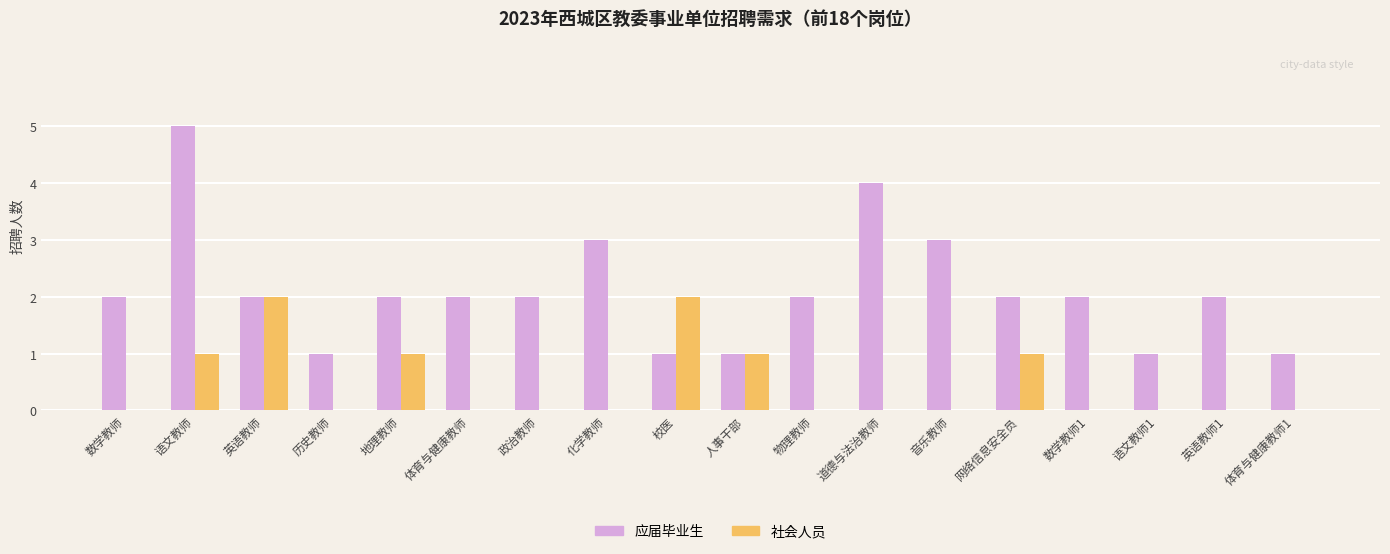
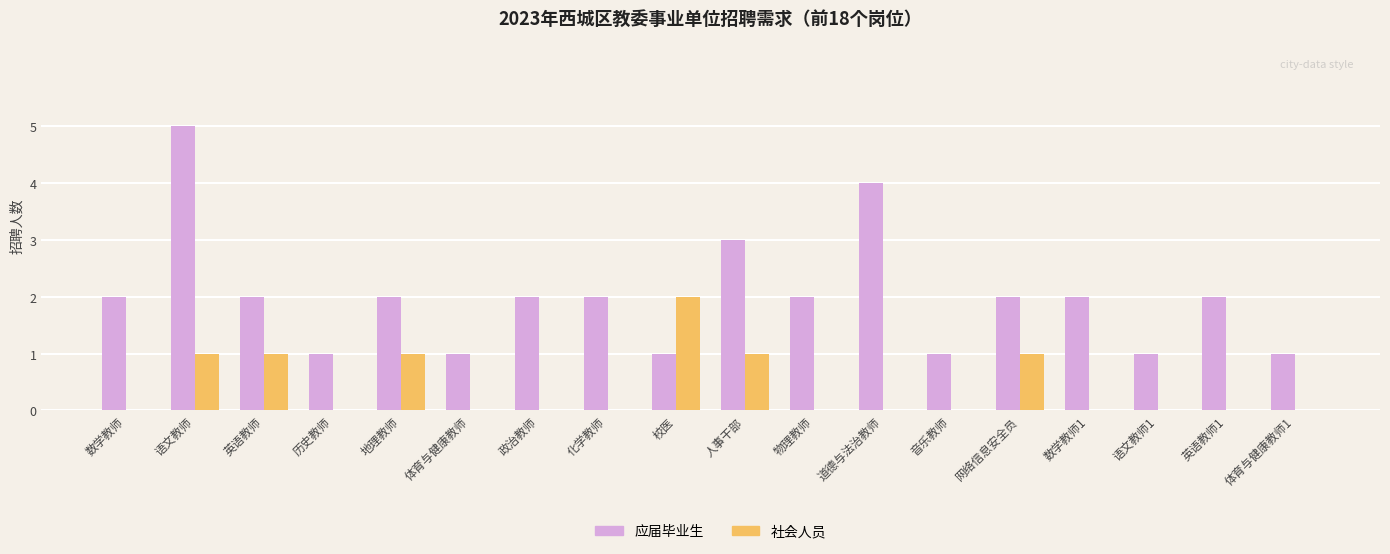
  {
    "应届毕业生": {
      "数学教师": 2,
      "语文教师": 5,
      "英语教师": 2,
      "历史教师": 1,
      "地理教师": 2,
-     "体育与健康教师": 2,
+     "体育与健康教师": 1,
      "政治教师": 2,
-     "化学教师": 3,
+     "化学教师": 2,
      "校医": 1,
-     "人事干部": 1,
+     "人事干部": 3,
      "物理教师": 2,
      "道德与法治教师": 4,
-     "音乐教师": 3,
+     "音乐教师": 1,
      "网络信息安全员": 2,
      "数学教师1": 2,
      "语文教师1": 1,
      "英语教师1": 2,
      "体育与健康教师1": 1
    },
    "社会人员": {
      "数学教师": 0,
      "语文教师": 1,
-     "英语教师": 2,
+     "英语教师": 1,
      "历史教师": 0,
      "地理教师": 1,
      "体育与健康教师": 0,
      "政治教师": 0,
      "化学教师": 0,
      "校医": 2,
      "人事干部": 1,
      "物理教师": 0,
      "道德与法治教师": 0,
      "音乐教师": 0,
      "网络信息安全员": 1,
      "数学教师1": 0,
      "语文教师1": 0,
      "英语教师1": 0,
      "体育与健康教师1": 0
    }
  }
